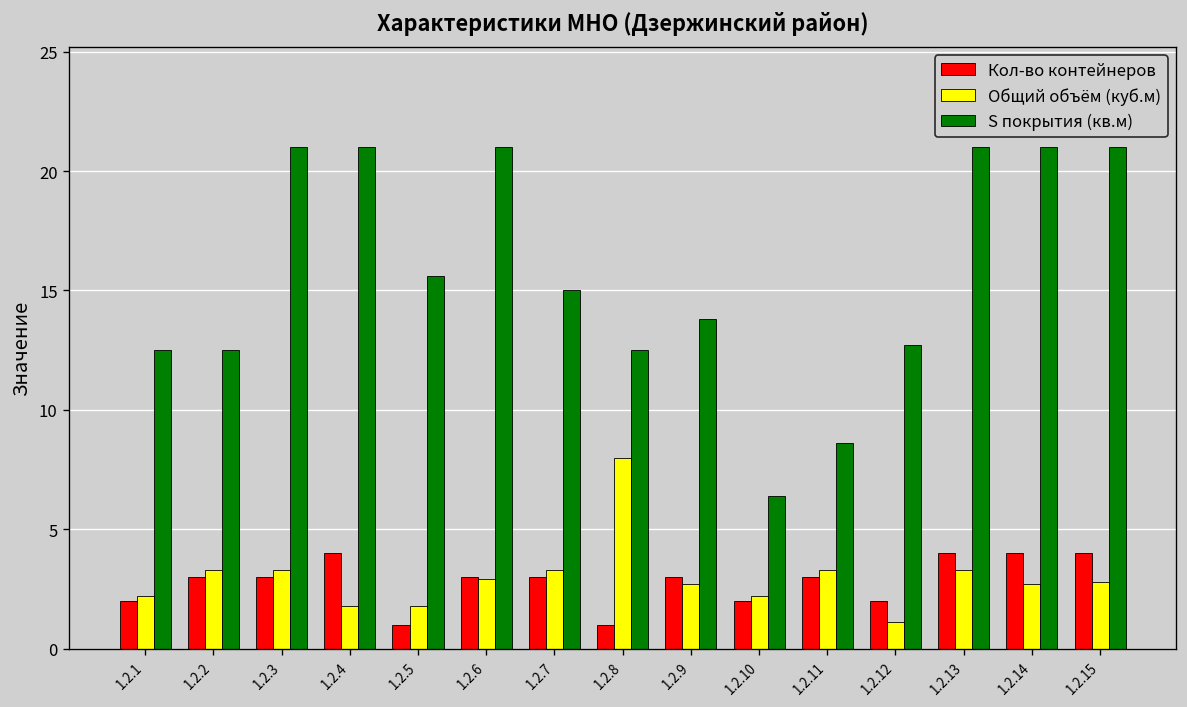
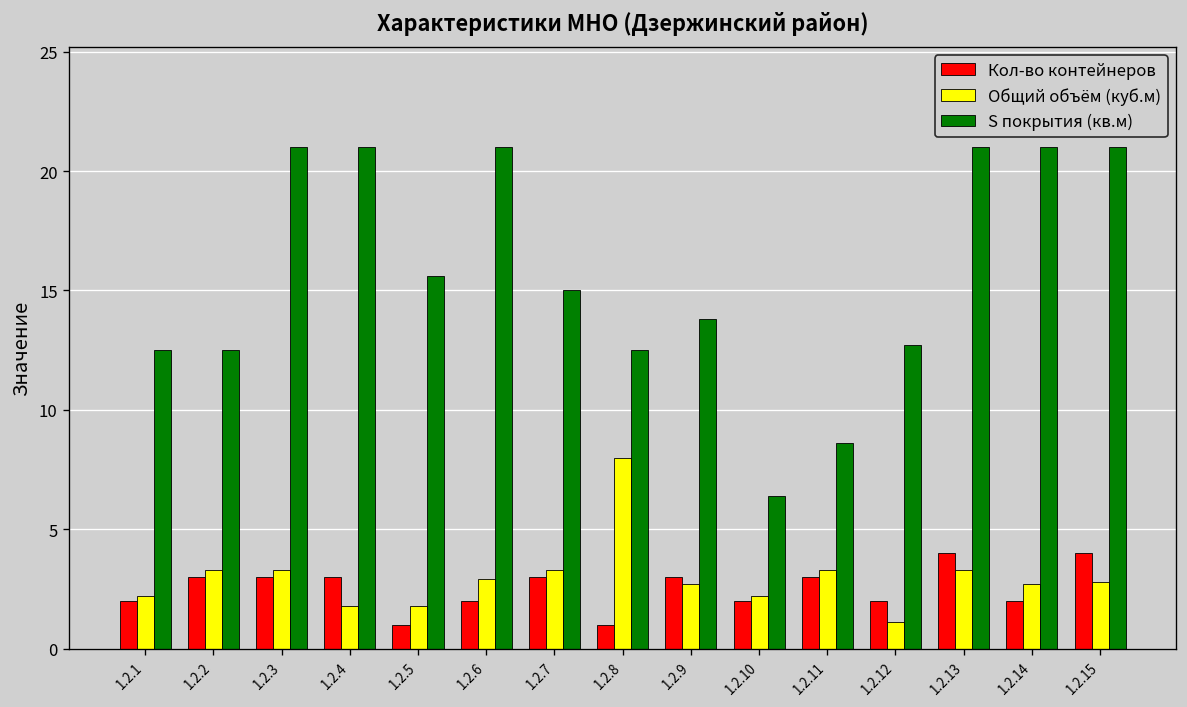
  {
    "Кол-во контейнеров": {
      "1.2.1": 2,
      "1.2.2": 3,
      "1.2.3": 3,
-     "1.2.4": 4,
+     "1.2.4": 3,
      "1.2.5": 1,
-     "1.2.6": 3,
+     "1.2.6": 2,
      "1.2.7": 3,
      "1.2.8": 1,
      "1.2.9": 3,
      "1.2.10": 2,
      "1.2.11": 3,
      "1.2.12": 2,
      "1.2.13": 4,
-     "1.2.14": 4,
+     "1.2.14": 2,
      "1.2.15": 4
    },
    "Общий объём (куб.м)": {
      "1.2.1": 2.2,
      "1.2.2": 3.3,
      "1.2.3": 3.3,
      "1.2.4": 1.8,
      "1.2.5": 1.8,
      "1.2.6": 3,
      "1.2.7": 3.3,
      "1.2.8": 8,
      "1.2.9": 2.7,
      "1.2.10": 2.2,
      "1.2.11": 3.3,
      "1.2.12": 1,
      "1.2.13": 3.3,
      "1.2.14": 2.7,
      "1.2.15": 2.8
    },
    "S покрытия (кв.м)": {
      "1.2.1": 12.5,
      "1.2.2": 12.5,
      "1.2.3": 21,
      "1.2.4": 21,
      "1.2.5": 15.6,
      "1.2.6": 21,
      "1.2.7": 15,
      "1.2.8": 12.5,
      "1.2.9": 13.8,
      "1.2.10": 6.4,
      "1.2.11": 8.6,
      "1.2.12": 12.7,
      "1.2.13": 21,
      "1.2.14": 21,
      "1.2.15": 21
    }
  }
